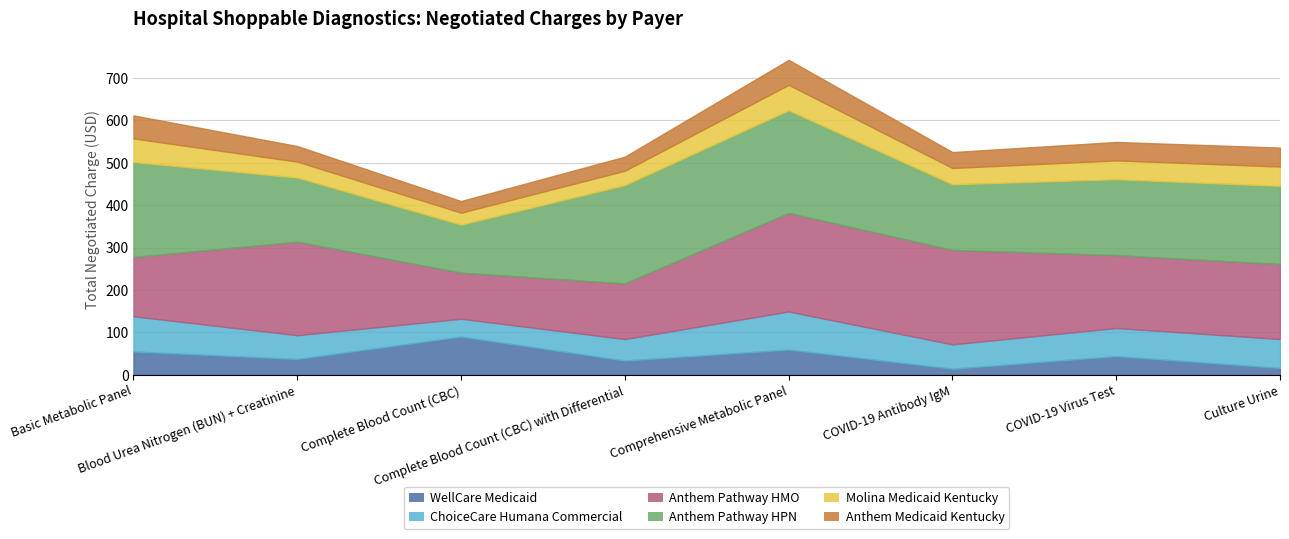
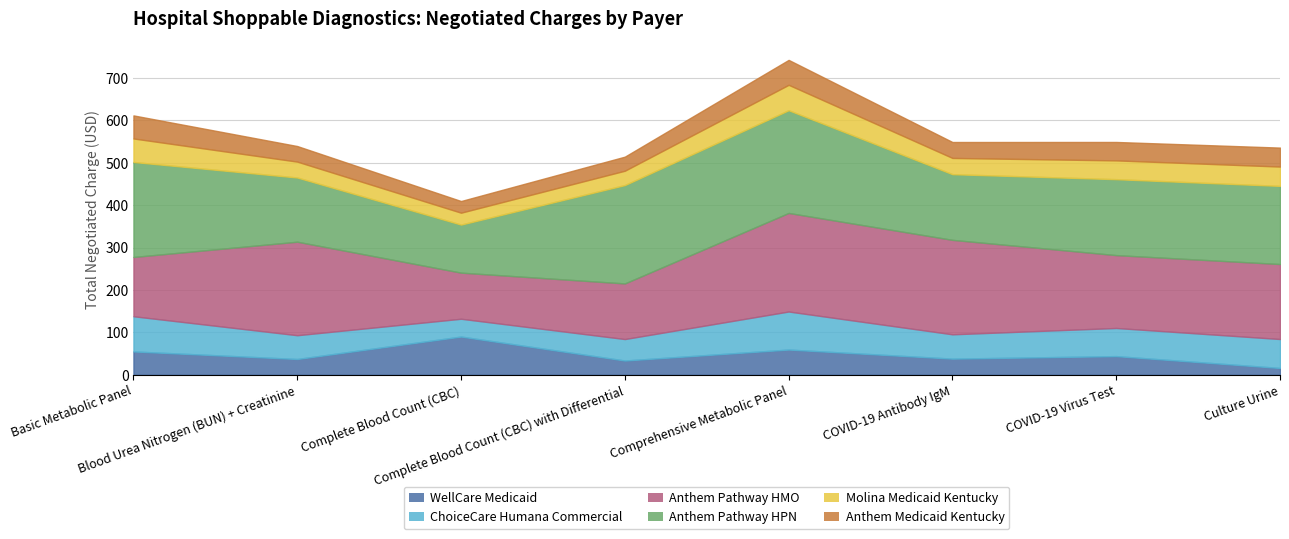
  {
    "WellCare Medicaid": {
      "Basic Metabolic Panel": 50,
      "Blood Urea Nitrogen (BUN) + Creatinine": 40,
      "Complete Blood Count (CBC)": 90,
      "Complete Blood Count (CBC) with Differential": 30,
      "Comprehensive Metabolic Panel": 60,
-     "COVID-19 Antibody IgM": 10,
+     "COVID-19 Antibody IgM": 40,
      "COVID-19 Virus Test": 40,
      "Culture Urine": 20
    },
    "ChoiceCare Humana Commercial": {
      "Basic Metabolic Panel": 80,
      "Blood Urea Nitrogen (BUN) + Creatinine": 60,
      "Complete Blood Count (CBC)": 40,
      "Complete Blood Count (CBC) with Differential": 50,
      "Comprehensive Metabolic Panel": 90,
      "COVID-19 Antibody IgM": 60,
      "COVID-19 Virus Test": 70,
      "Culture Urine": 70
    },
    "Anthem Pathway HMO": {
      "Basic Metabolic Panel": 140,
      "Blood Urea Nitrogen (BUN) + Creatinine": 220,
      "Complete Blood Count (CBC)": 110,
      "Complete Blood Count (CBC) with Differential": 130,
      "Comprehensive Metabolic Panel": 230,
      "COVID-19 Antibody IgM": 220,
      "COVID-19 Virus Test": 170,
      "Culture Urine": 180
    },
    "Anthem Pathway HPN": {
      "Basic Metabolic Panel": 220,
      "Blood Urea Nitrogen (BUN) + Creatinine": 150,
      "Complete Blood Count (CBC)": 110,
      "Complete Blood Count (CBC) with Differential": 230,
      "Comprehensive Metabolic Panel": 240,
      "COVID-19 Antibody IgM": 150,
      "COVID-19 Virus Test": 180,
      "Culture Urine": 180
    },
    "Molina Medicaid Kentucky": {
      "Basic Metabolic Panel": 60,
      "Blood Urea Nitrogen (BUN) + Creatinine": 40,
      "Complete Blood Count (CBC)": 30,
      "Complete Blood Count (CBC) with Differential": 30,
      "Comprehensive Metabolic Panel": 60,
      "COVID-19 Antibody IgM": 40,
      "COVID-19 Virus Test": 40,
      "Culture Urine": 50
    },
    "Anthem Medicaid Kentucky": {
      "Basic Metabolic Panel": 50,
      "Blood Urea Nitrogen (BUN) + Creatinine": 40,
      "Complete Blood Count (CBC)": 30,
      "Complete Blood Count (CBC) with Differential": 30,
      "Comprehensive Metabolic Panel": 60,
      "COVID-19 Antibody IgM": 40,
      "COVID-19 Virus Test": 40,
      "Culture Urine": 40
    }
  }
